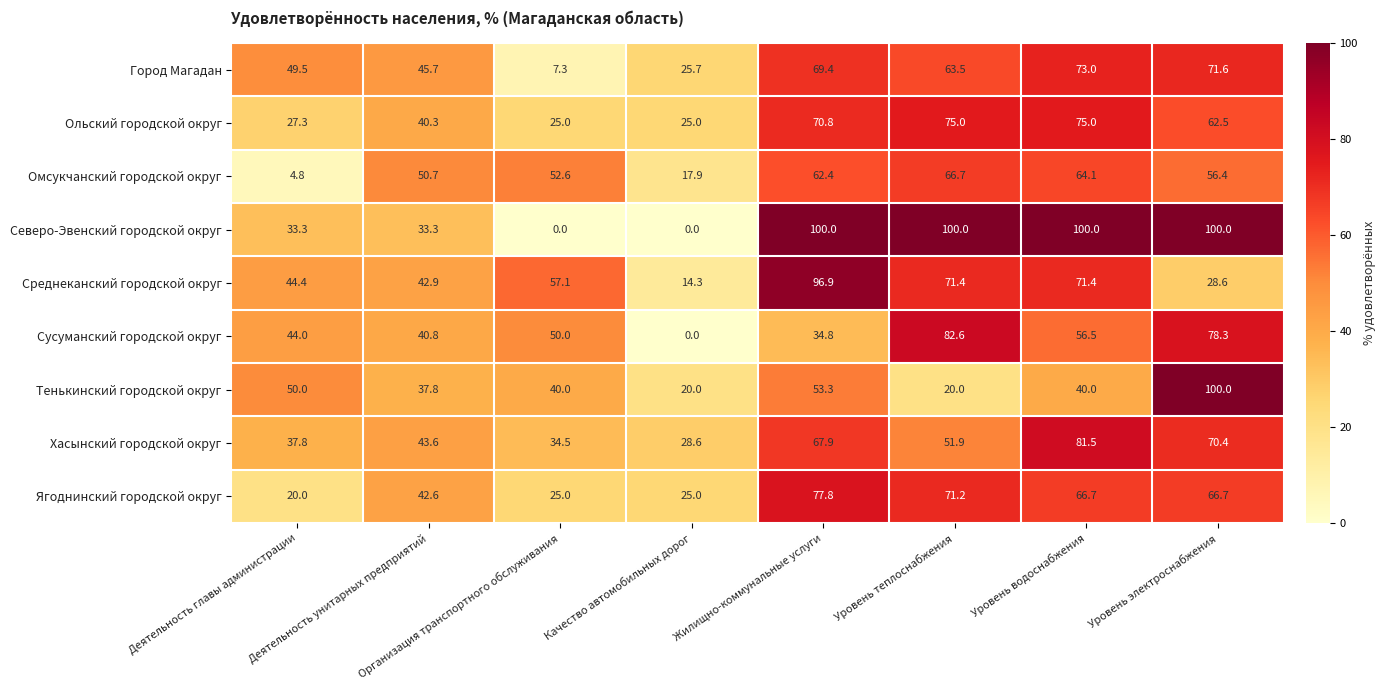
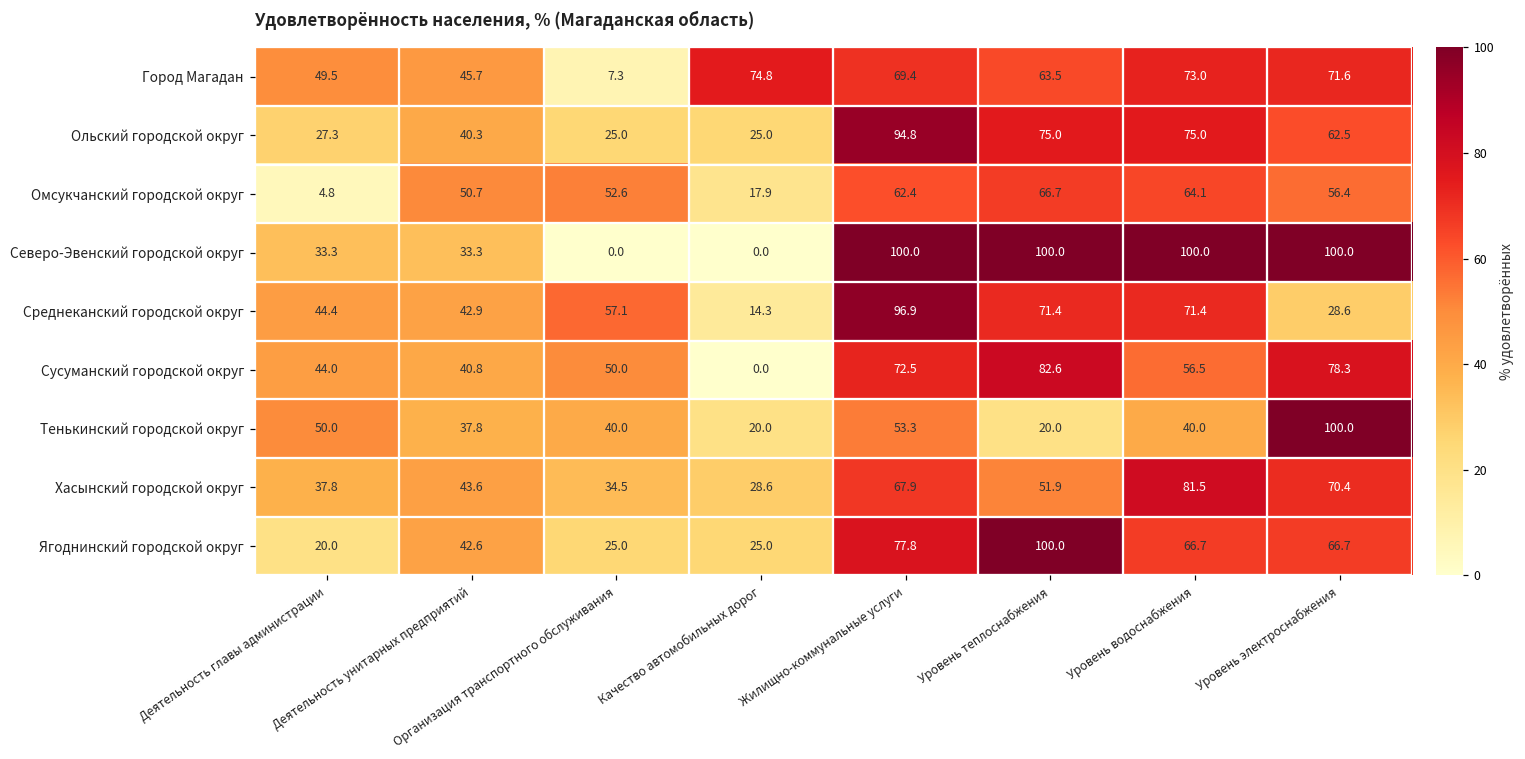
  {
    "Город Магадан": {
      "Деятельность главы администрации": 49.5,
      "Деятельность унитарных предприятий": 45.7,
      "Организация транспортного обслуживания": 7.3,
-     "Качество автомобильных дорог": 25.7,
+     "Качество автомобильных дорог": 74.8,
      "Жилищно-коммунальные услуги": 69.4,
      "Уровень теплоснабжения": 63.5,
      "Уровень водоснабжения": 73.0,
      "Уровень электроснабжения": 71.6
    },
    "Ольский городской округ": {
      "Деятельность главы администрации": 27.3,
      "Деятельность унитарных предприятий": 40.3,
      "Организация транспортного обслуживания": 25.0,
      "Качество автомобильных дорог": 25.0,
-     "Жилищно-коммунальные услуги": 70.8,
+     "Жилищно-коммунальные услуги": 94.8,
      "Уровень теплоснабжения": 75.0,
      "Уровень водоснабжения": 75.0,
      "Уровень электроснабжения": 62.5
    },
    "Омсукчанский городской округ": {
      "Деятельность главы администрации": 4.8,
      "Деятельность унитарных предприятий": 50.7,
      "Организация транспортного обслуживания": 52.6,
      "Качество автомобильных дорог": 17.9,
      "Жилищно-коммунальные услуги": 62.4,
      "Уровень теплоснабжения": 66.7,
      "Уровень водоснабжения": 64.1,
      "Уровень электроснабжения": 56.4
    },
    "Северо-Эвенский городской округ": {
      "Деятельность главы администрации": 33.3,
      "Деятельность унитарных предприятий": 33.3,
      "Организация транспортного обслуживания": 0.0,
      "Качество автомобильных дорог": 0.0,
      "Жилищно-коммунальные услуги": 100.0,
      "Уровень теплоснабжения": 100.0,
      "Уровень водоснабжения": 100.0,
      "Уровень электроснабжения": 100.0
    },
    "Среднеканский городской округ": {
      "Деятельность главы администрации": 44.4,
      "Деятельность унитарных предприятий": 42.9,
      "Организация транспортного обслуживания": 57.1,
      "Качество автомобильных дорог": 14.3,
      "Жилищно-коммунальные услуги": 96.9,
      "Уровень теплоснабжения": 71.4,
      "Уровень водоснабжения": 71.4,
      "Уровень электроснабжения": 28.6
    },
    "Сусуманский городской округ": {
      "Деятельность главы администрации": 44.0,
      "Деятельность унитарных предприятий": 40.8,
      "Организация транспортного обслуживания": 50.0,
      "Качество автомобильных дорог": 0.0,
-     "Жилищно-коммунальные услуги": 34.8,
+     "Жилищно-коммунальные услуги": 72.5,
      "Уровень теплоснабжения": 82.6,
      "Уровень водоснабжения": 56.5,
      "Уровень электроснабжения": 78.3
    },
    "Тенькинский городской округ": {
      "Деятельность главы администрации": 50.0,
      "Деятельность унитарных предприятий": 37.8,
      "Организация транспортного обслуживания": 40.0,
      "Качество автомобильных дорог": 20.0,
      "Жилищно-коммунальные услуги": 53.3,
      "Уровень теплоснабжения": 20.0,
      "Уровень водоснабжения": 40.0,
      "Уровень электроснабжения": 100.0
    },
    "Хасынский городской округ": {
      "Деятельность главы администрации": 37.8,
      "Деятельность унитарных предприятий": 43.6,
      "Организация транспортного обслуживания": 34.5,
      "Качество автомобильных дорог": 28.6,
      "Жилищно-коммунальные услуги": 67.9,
      "Уровень теплоснабжения": 51.9,
      "Уровень водоснабжения": 81.5,
      "Уровень электроснабжения": 70.4
    },
    "Ягоднинский городской округ": {
      "Деятельность главы администрации": 20.0,
      "Деятельность унитарных предприятий": 42.6,
      "Организация транспортного обслуживания": 25.0,
      "Качество автомобильных дорог": 25.0,
      "Жилищно-коммунальные услуги": 77.8,
-     "Уровень теплоснабжения": 71.2,
+     "Уровень теплоснабжения": 100.0,
      "Уровень водоснабжения": 66.7,
      "Уровень электроснабжения": 66.7
    }
  }
